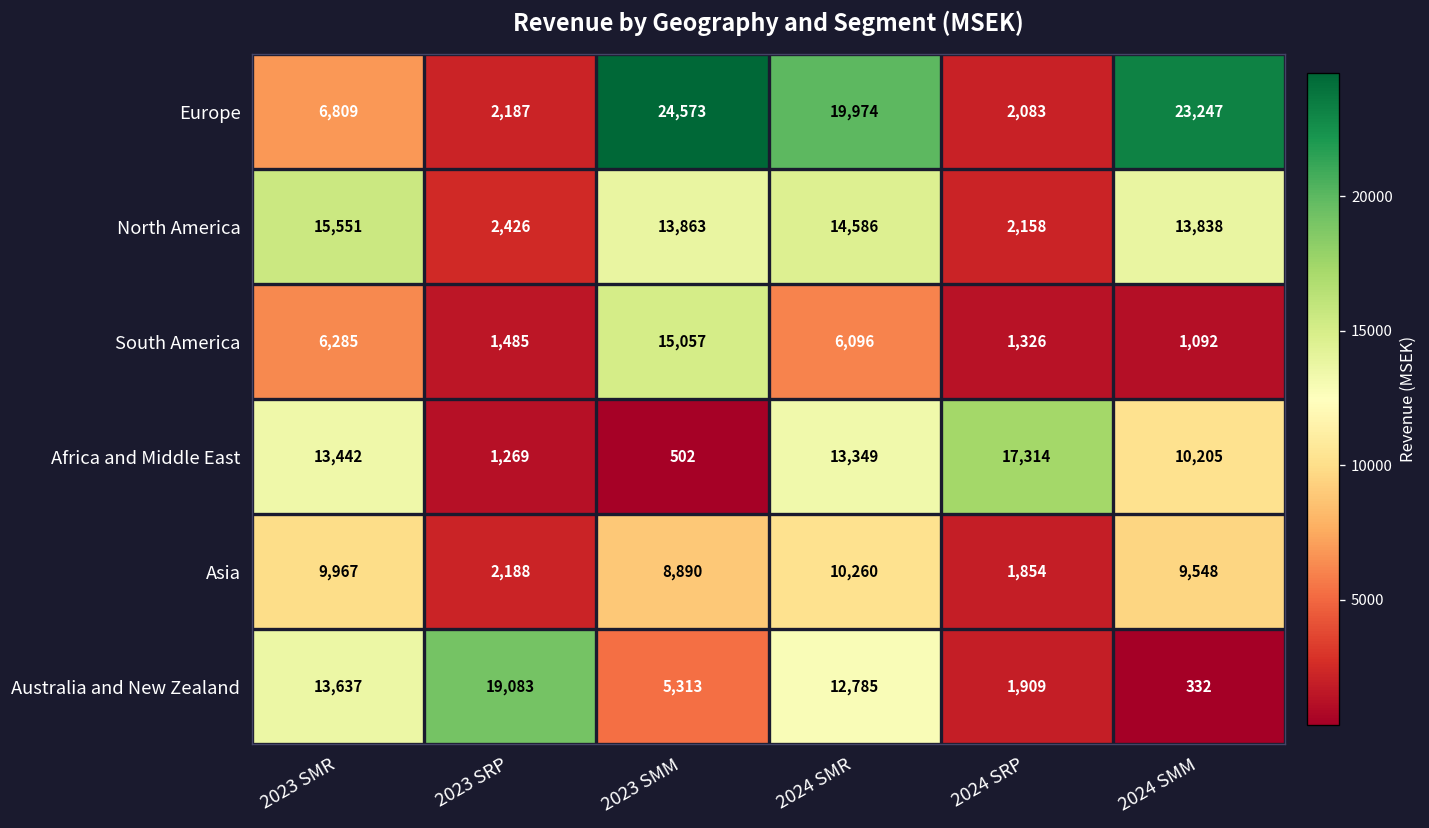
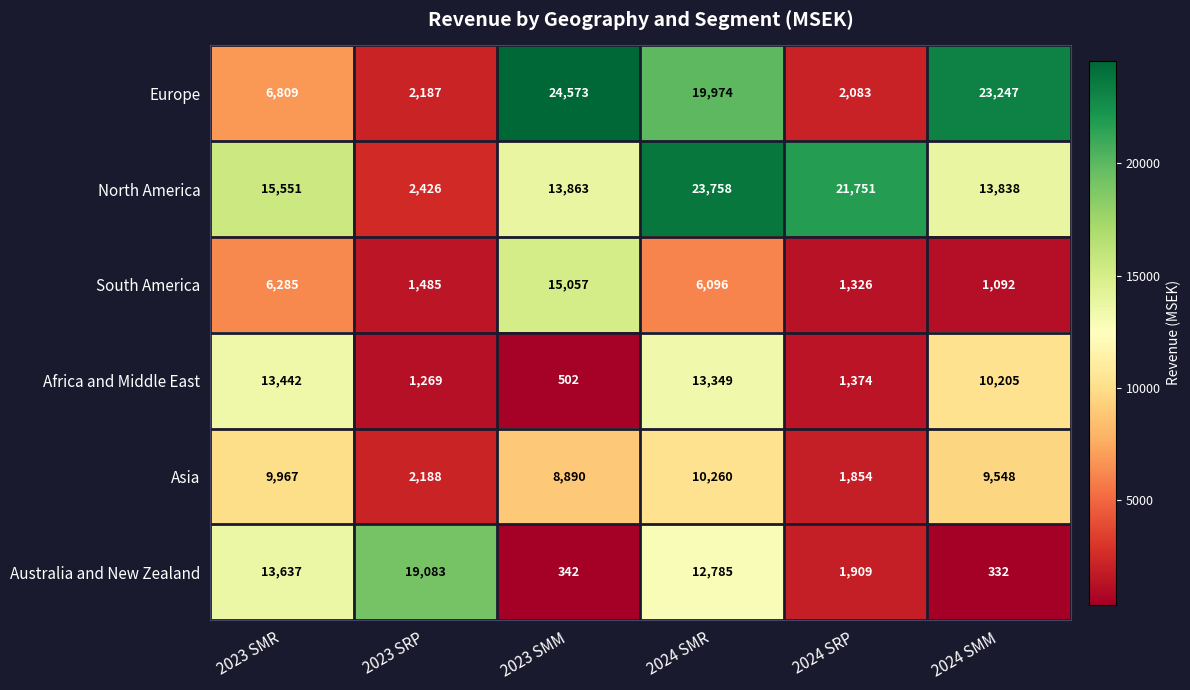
  {
    "Europe": {
      "2023 SMR": "6,809",
      "2023 SRP": "2,187",
      "2023 SMM": "24,573",
      "2024 SMR": "19,974",
      "2024 SRP": "2,083",
      "2024 SMM": "23,247"
    },
    "North America": {
      "2023 SMR": "15,551",
      "2023 SRP": "2,426",
      "2023 SMM": "13,863",
-     "2024 SMR": "14,586",
-     "2024 SRP": "2,158",
+     "2024 SMR": "23,758",
+     "2024 SRP": "21,751",
      "2024 SMM": "13,838"
    },
    "South America": {
      "2023 SMR": "6,285",
      "2023 SRP": "1,485",
      "2023 SMM": "15,057",
      "2024 SMR": "6,096",
      "2024 SRP": "1,326",
      "2024 SMM": "1,092"
    },
    "Africa and Middle East": {
      "2023 SMR": "13,442",
      "2023 SRP": "1,269",
      "2023 SMM": "502",
      "2024 SMR": "13,349",
-     "2024 SRP": "17,314",
+     "2024 SRP": "1,374",
      "2024 SMM": "10,205"
    },
    "Asia": {
      "2023 SMR": "9,967",
      "2023 SRP": "2,188",
      "2023 SMM": "8,890",
      "2024 SMR": "10,260",
      "2024 SRP": "1,854",
      "2024 SMM": "9,548"
    },
    "Australia and New Zealand": {
      "2023 SMR": "13,637",
      "2023 SRP": "19,083",
-     "2023 SMM": "5,313",
+     "2023 SMM": "342",
      "2024 SMR": "12,785",
      "2024 SRP": "1,909",
      "2024 SMM": "332"
    }
  }
